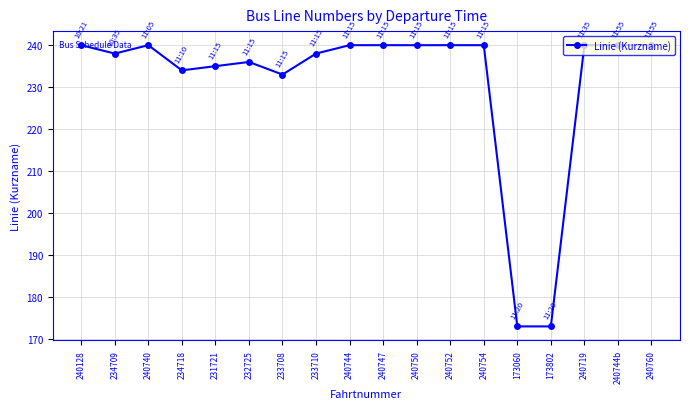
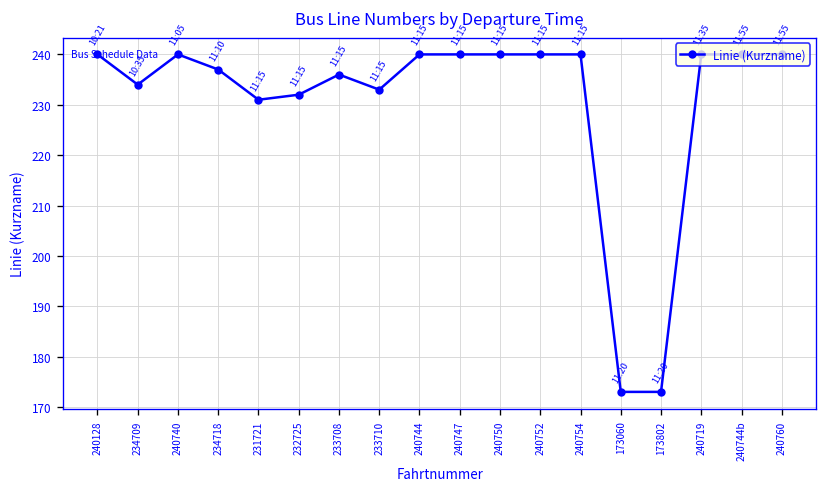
  {
-   "234709": 238,
-   "234718": 234,
-   "231721": 235,
-   "232725": 236,
-   "233708": 233,
-   "233710": 238
+   "234709": 234,
+   "234718": 237,
+   "231721": 231,
+   "232725": 232,
+   "233708": 236,
+   "233710": 233
  }
